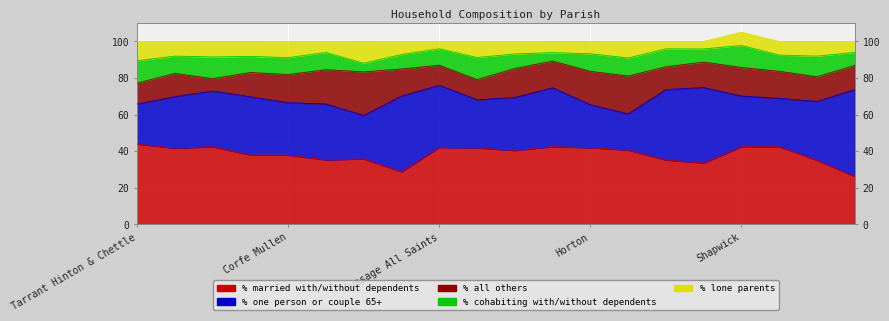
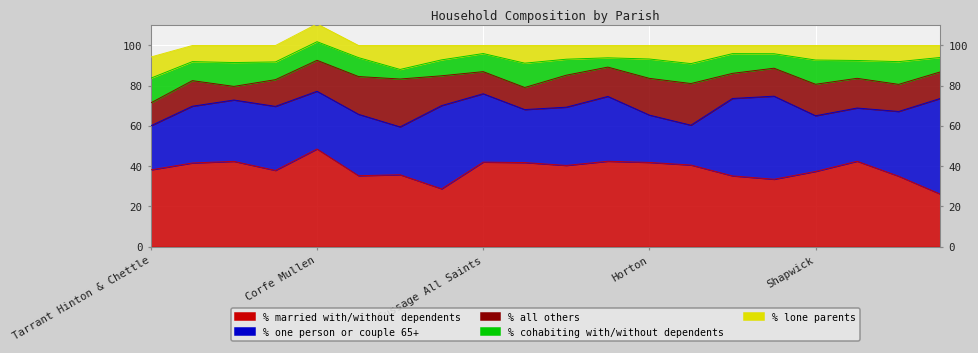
  {
    "% married with/without dependents": {
-     "Tarrant Hinton & Chettle": 44,
-     "Corfe Mullen": 38,
+     "Tarrant Hinton & Chettle": 38,
+     "Corfe Mullen": 49,
      "Gussage All Saints": 42,
      "Horton": 42,
-     "Shapwick": 42
+     "Shapwick": 37
    },
    "% one person or couple 65+": {
      "Tarrant Hinton & Chettle": 22,
      "Corfe Mullen": 29,
      "Gussage All Saints": 34,
      "Horton": 24,
      "Shapwick": 28
    },
    "% all others": {
      "Tarrant Hinton & Chettle": 11,
      "Corfe Mullen": 15,
      "Gussage All Saints": 11,
      "Horton": 18,
      "Shapwick": 16
    },
    "% cohabiting with/without dependents": {
      "Tarrant Hinton & Chettle": 12,
      "Corfe Mullen": 9,
      "Gussage All Saints": 9,
      "Horton": 10,
      "Shapwick": 12
    },
    "% lone parents": {
      "Tarrant Hinton & Chettle": 11,
      "Corfe Mullen": 9,
      "Gussage All Saints": 4,
      "Horton": 7,
      "Shapwick": 7
    }
  }
